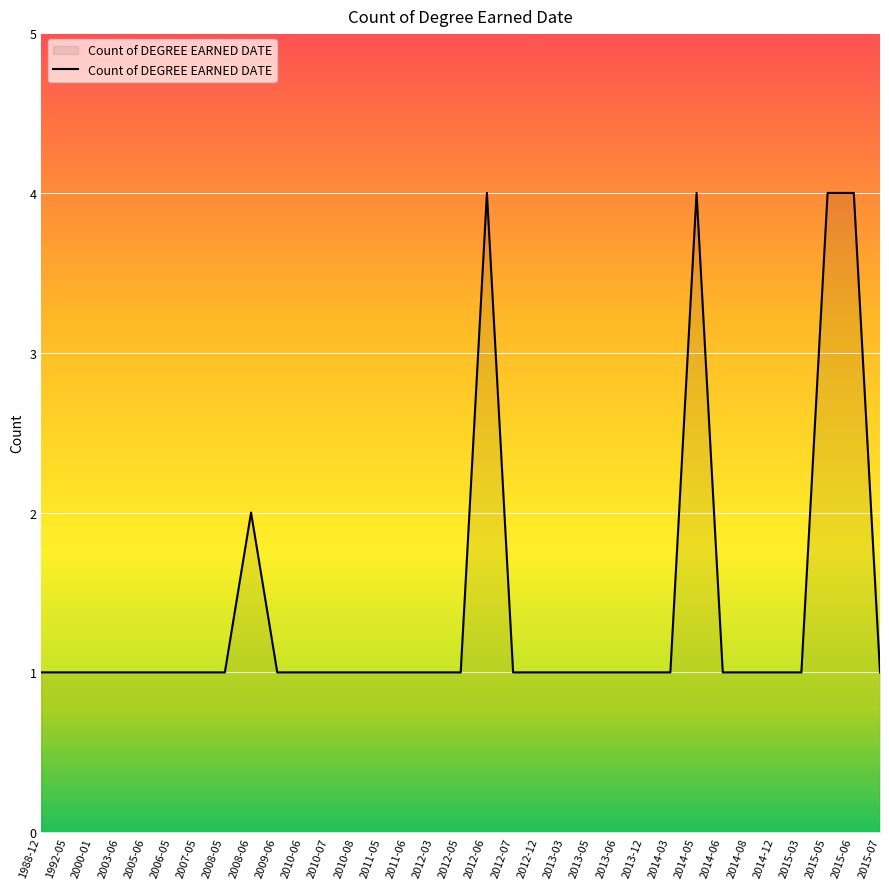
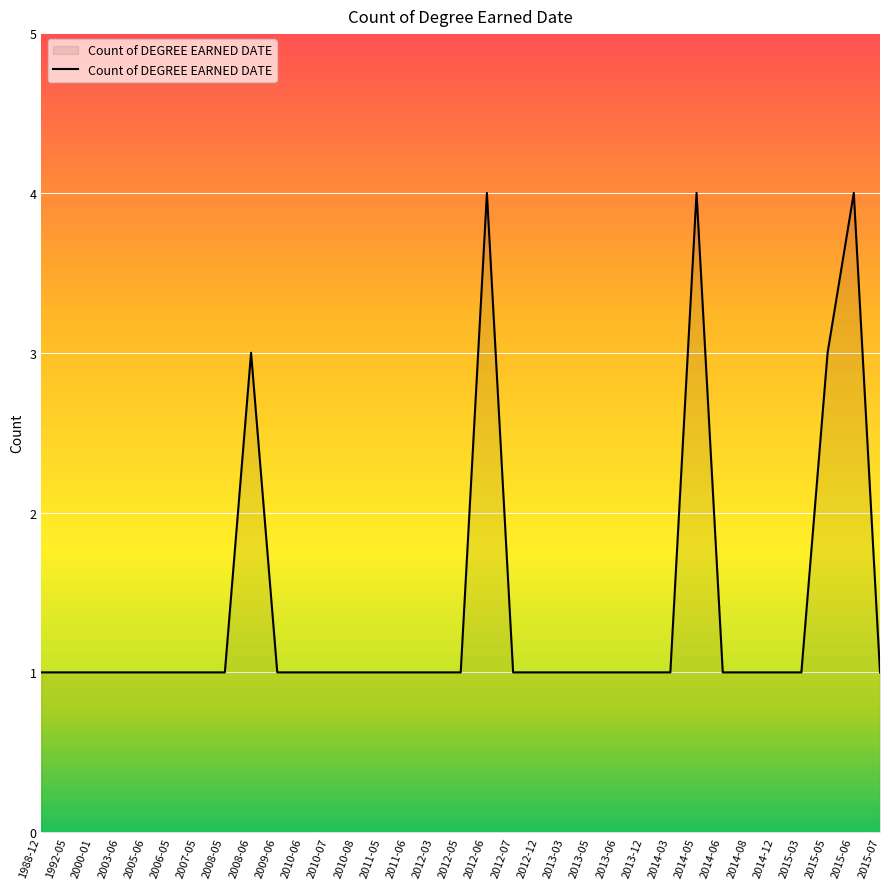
  {
    "1988-12": 1,
    "1992-05": 1,
    "2000-01": 1,
    "2003-06": 1,
    "2005-06": 1,
    "2006-05": 1,
    "2007-05": 1,
    "2008-05": 1,
-   "2008-06": 2,
+   "2008-06": 3,
    "2009-06": 1,
    "2010-06": 1,
    "2010-07": 1,
    "2010-08": 1,
    "2011-05": 1,
    "2011-06": 1,
    "2012-03": 1,
    "2012-05": 1,
    "2012-06": 4,
    "2012-07": 1,
    "2012-12": 1,
    "2013-03": 1,
    "2013-05": 1,
    "2013-06": 1,
    "2013-12": 1,
    "2014-03": 1,
    "2014-05": 4,
    "2014-06": 1,
    "2014-08": 1,
    "2014-12": 1,
    "2015-03": 1,
-   "2015-05": 4,
+   "2015-05": 3,
    "2015-06": 4,
    "2015-07": 1
  }
